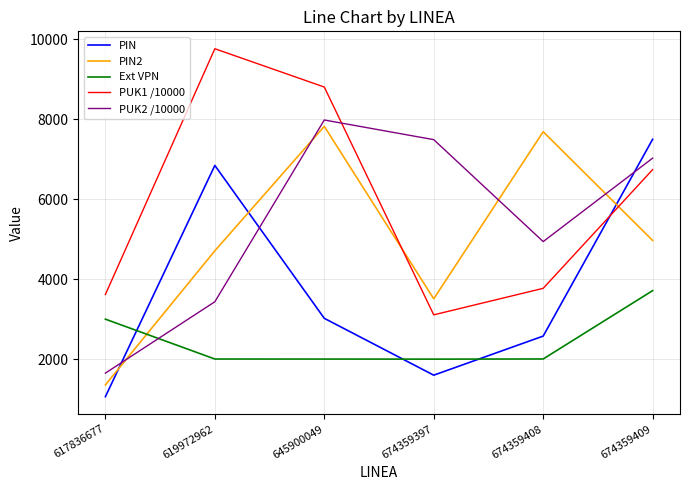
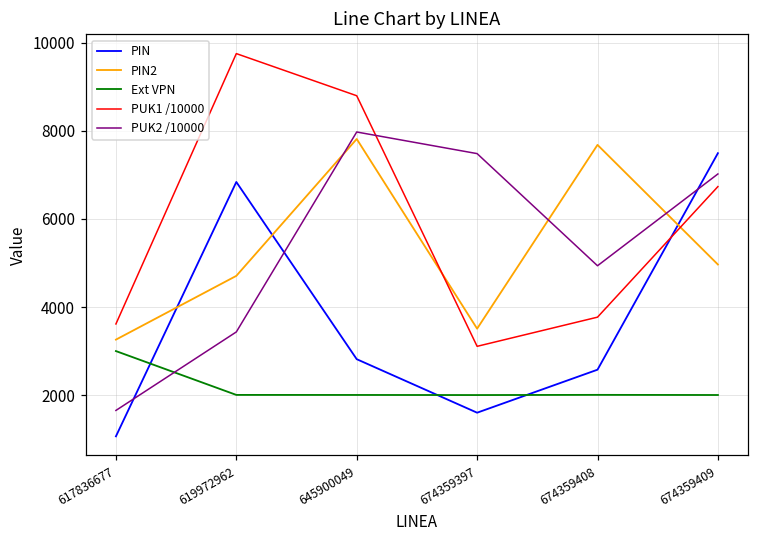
  {
    "PIN": {
      "617836677": 1100,
      "619972962": 6800,
-     "645900049": 3000,
+     "645900049": 2800,
      "674359397": 1600,
      "674359408": 2600,
      "674359409": 7500
    },
    "PIN2": {
-     "617836677": 1400,
+     "617836677": 3300,
      "619972962": 4700,
      "645900049": 7800,
      "674359397": 3500,
      "674359408": 7700,
      "674359409": 5000
    },
    "Ext VPN": {
      "617836677": 3000,
      "619972962": 2000,
      "645900049": 2000,
      "674359397": 2000,
      "674359408": 2000,
-     "674359409": 3700
+     "674359409": 2000
    },
    "PUK1 /10000": {
      "617836677": 3600,
      "619972962": 9800,
      "645900049": 8800,
      "674359397": 3100,
      "674359408": 3800,
      "674359409": 6700
    },
    "PUK2 /10000": {
      "617836677": 1700,
      "619972962": 3400,
      "645900049": 8000,
      "674359397": 7500,
      "674359408": 4900,
      "674359409": 7000
    }
  }
